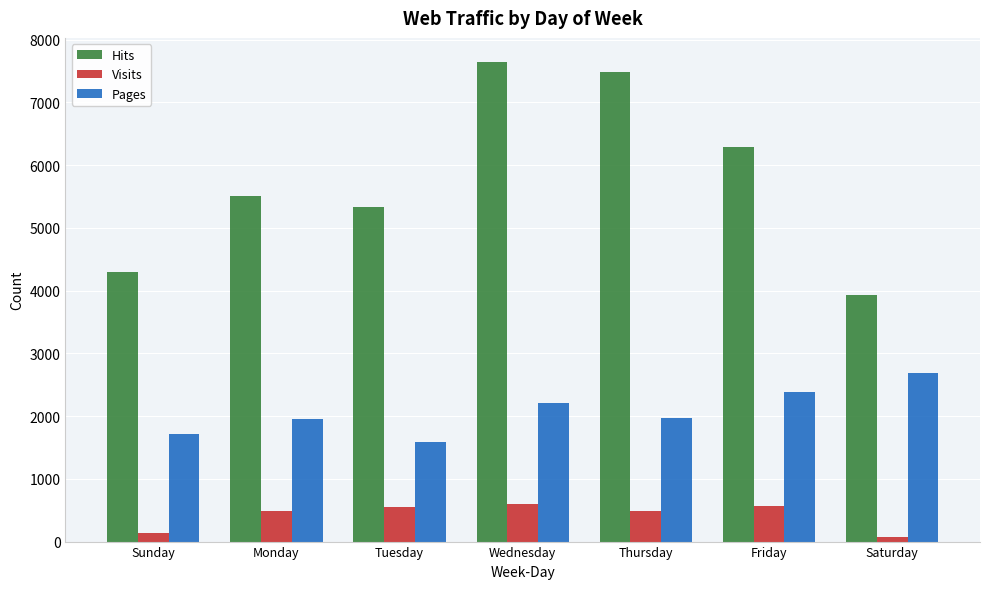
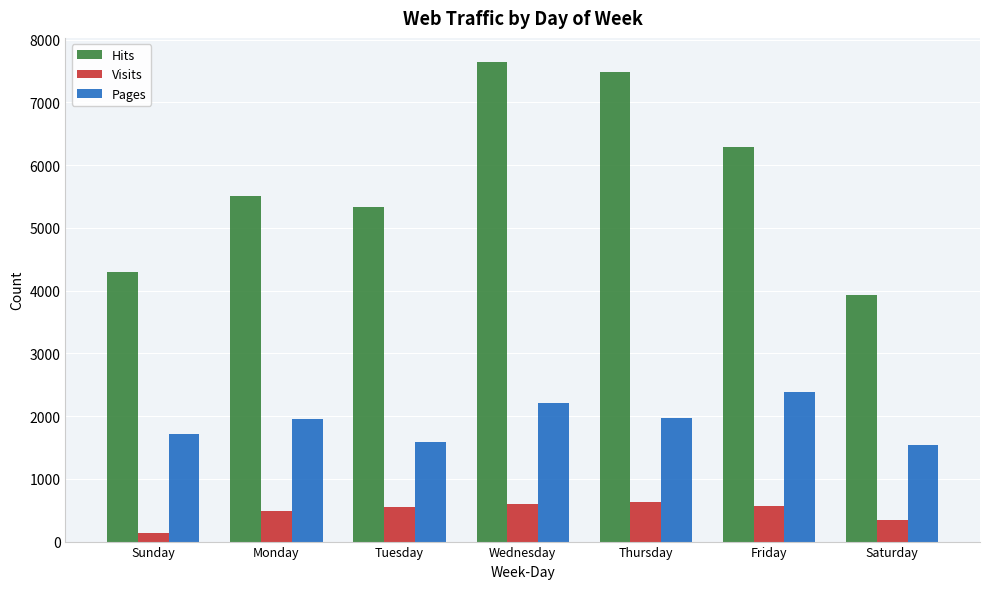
  {
    "Hits": {
      "Sunday": 4300,
      "Monday": 5500,
      "Tuesday": 5300,
      "Wednesday": 7600,
      "Thursday": 7500,
      "Friday": 6300,
      "Saturday": 3900
    },
    "Visits": {
      "Sunday": 100,
      "Monday": 500,
      "Tuesday": 600,
      "Wednesday": 600,
-     "Thursday": 500,
+     "Thursday": 600,
      "Friday": 600,
-     "Saturday": 100
+     "Saturday": 300
    },
    "Pages": {
      "Sunday": 1700,
      "Monday": 2000,
      "Tuesday": 1600,
      "Wednesday": 2200,
      "Thursday": 2000,
      "Friday": 2400,
-     "Saturday": 2700
+     "Saturday": 1500
    }
  }
